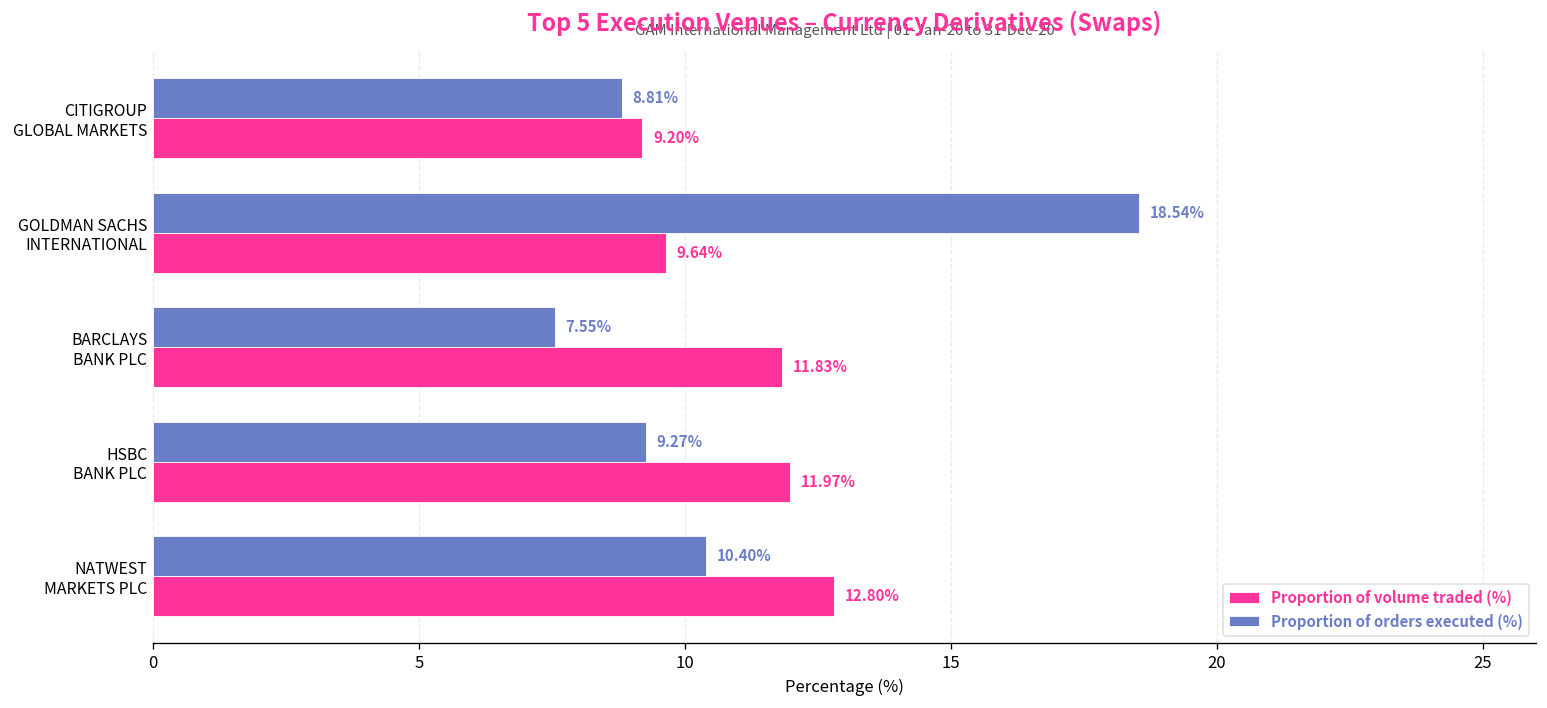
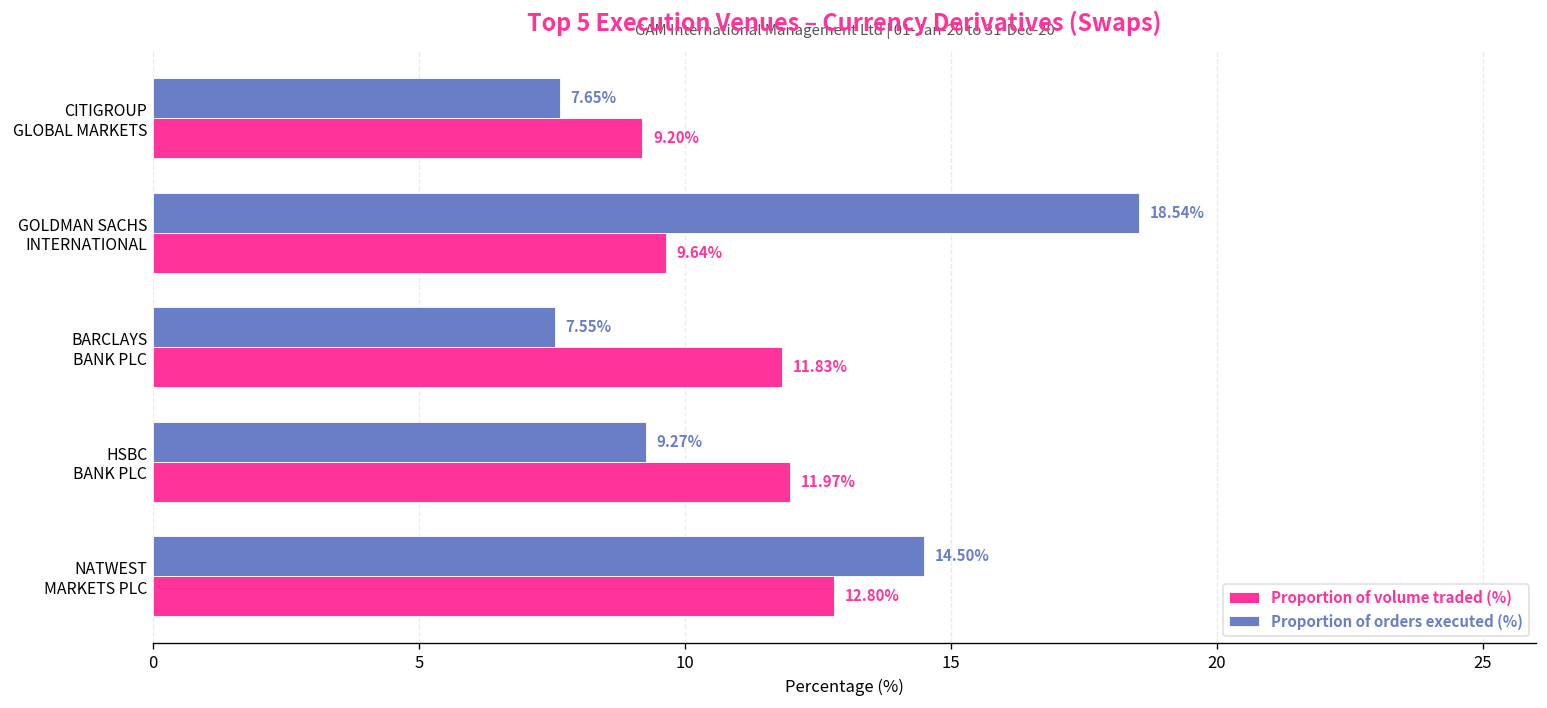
  {
    "Proportion of volume traded (%)": {
      "CITIGROUP GLOBAL MARKETS": "9.20%",
      "GOLDMAN SACHS INTERNATIONAL": "9.64%",
      "BARCLAYS BANK PLC": "11.83%",
      "HSBC BANK PLC": "11.97%",
      "NATWEST MARKETS PLC": "12.80%"
    },
    "Proportion of orders executed (%)": {
-     "CITIGROUP GLOBAL MARKETS": "8.81%",
+     "CITIGROUP GLOBAL MARKETS": "7.65%",
      "GOLDMAN SACHS INTERNATIONAL": "18.54%",
      "BARCLAYS BANK PLC": "7.55%",
      "HSBC BANK PLC": "9.27%",
-     "NATWEST MARKETS PLC": "10.40%"
+     "NATWEST MARKETS PLC": "14.50%"
    }
  }
